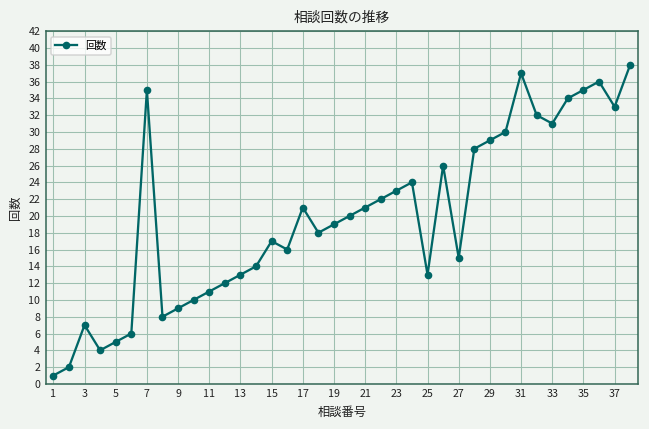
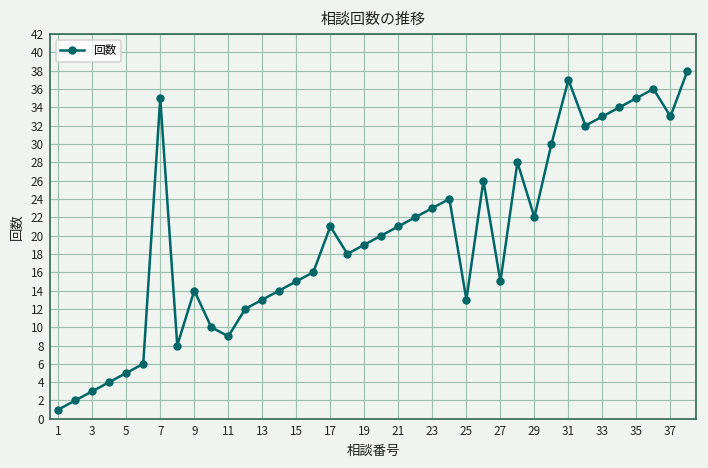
  {
    "1": 1,
-   "3": 7,
+   "3": 3,
    "5": 5,
    "7": 35,
-   "9": 9,
-   "11": 11,
+   "9": 14,
+   "11": 9,
    "13": 13,
-   "15": 17,
+   "15": 15,
    "17": 21,
    "19": 19,
    "21": 21,
    "23": 23,
    "25": 13,
    "27": 15,
-   "29": 29,
+   "29": 22,
    "31": 37,
-   "33": 31,
+   "33": 33,
    "35": 35,
    "37": 33
  }
